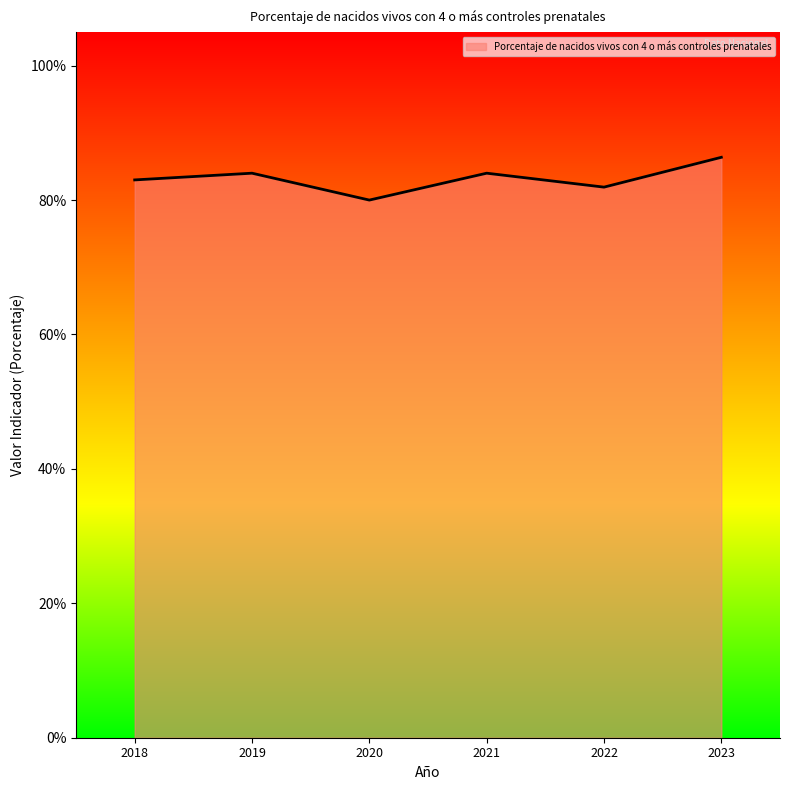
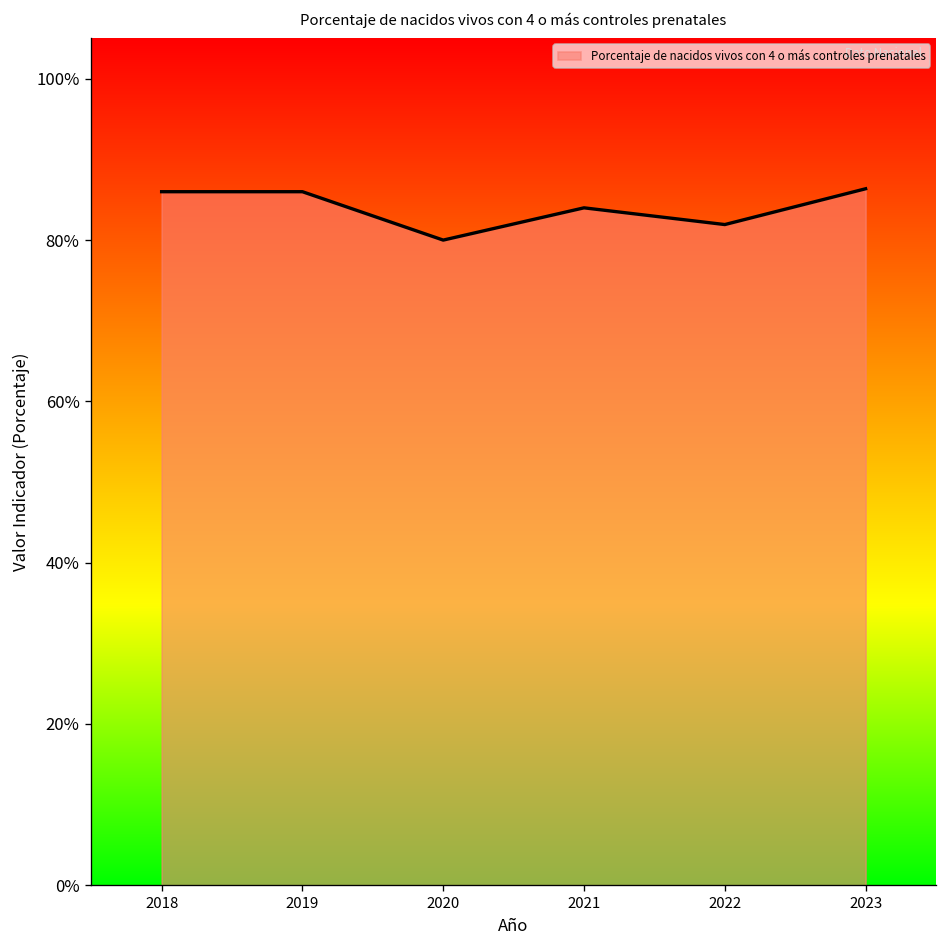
  {
-   "2018": "83%",
-   "2019": "84%",
+   "2018": "86%",
+   "2019": "86%",
    "2020": "80%",
    "2021": "84%",
    "2022": "82%",
    "2023": "86%"
  }
